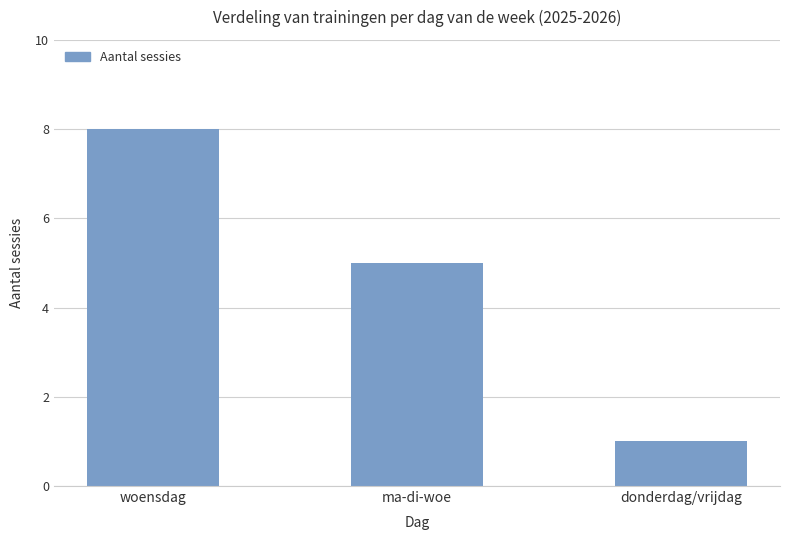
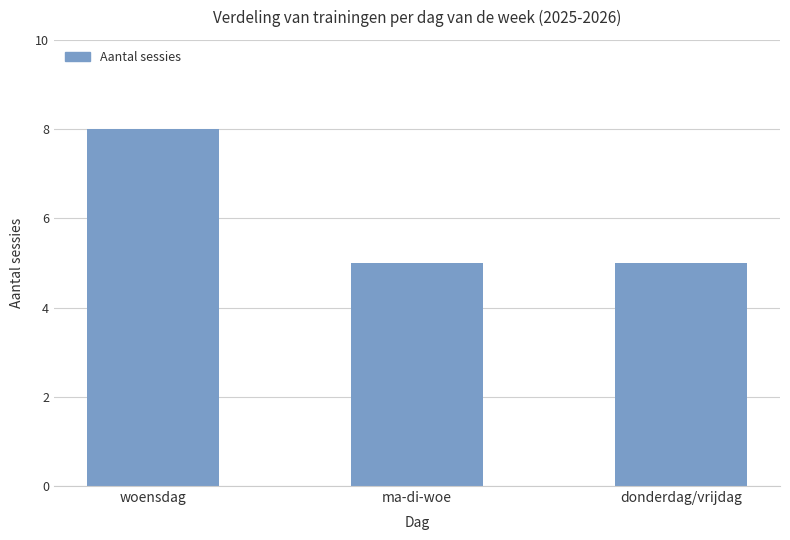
  {
    "woensdag": 8,
    "ma-di-woe": 5,
-   "donderdag/vrijdag": 1
+   "donderdag/vrijdag": 5
  }
